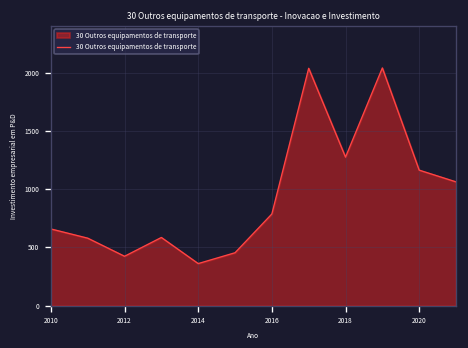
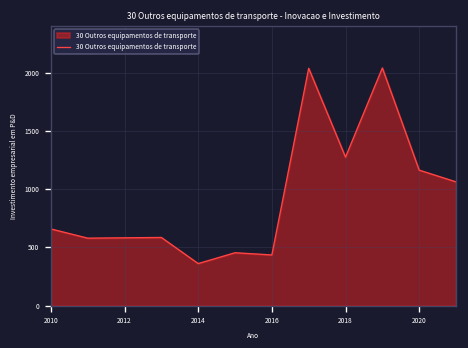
  {
    "2010": 700,
-   "2012": 400,
+   "2012": 600,
    "2014": 400,
-   "2016": 800,
+   "2016": 400,
    "2018": 1300,
    "2020": 1200
  }
